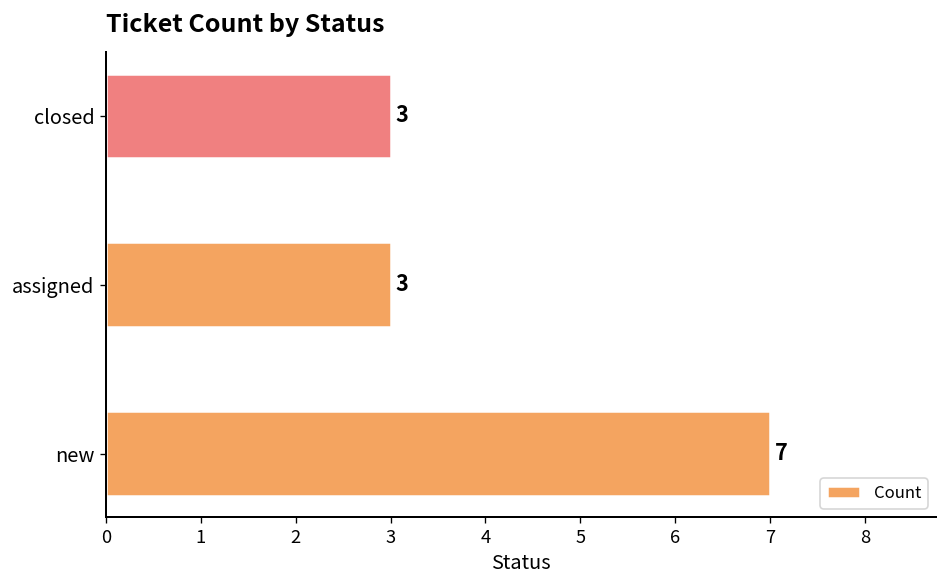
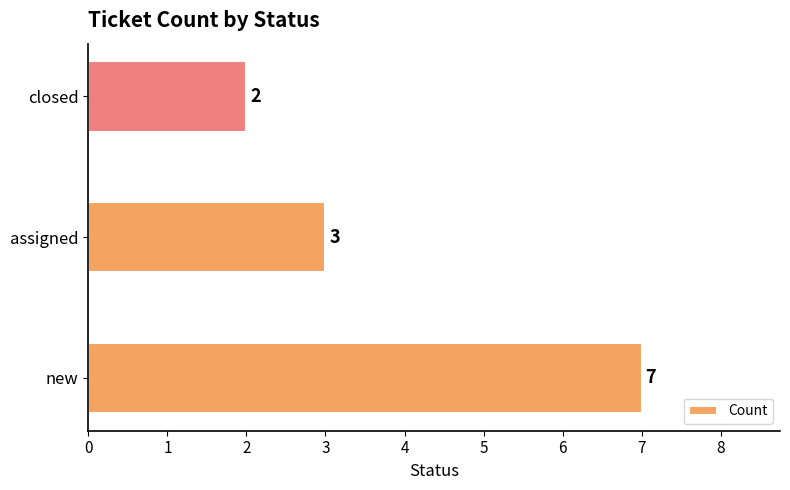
  {
-   "closed": 3,
+   "closed": 2,
    "assigned": 3,
    "new": 7
  }
